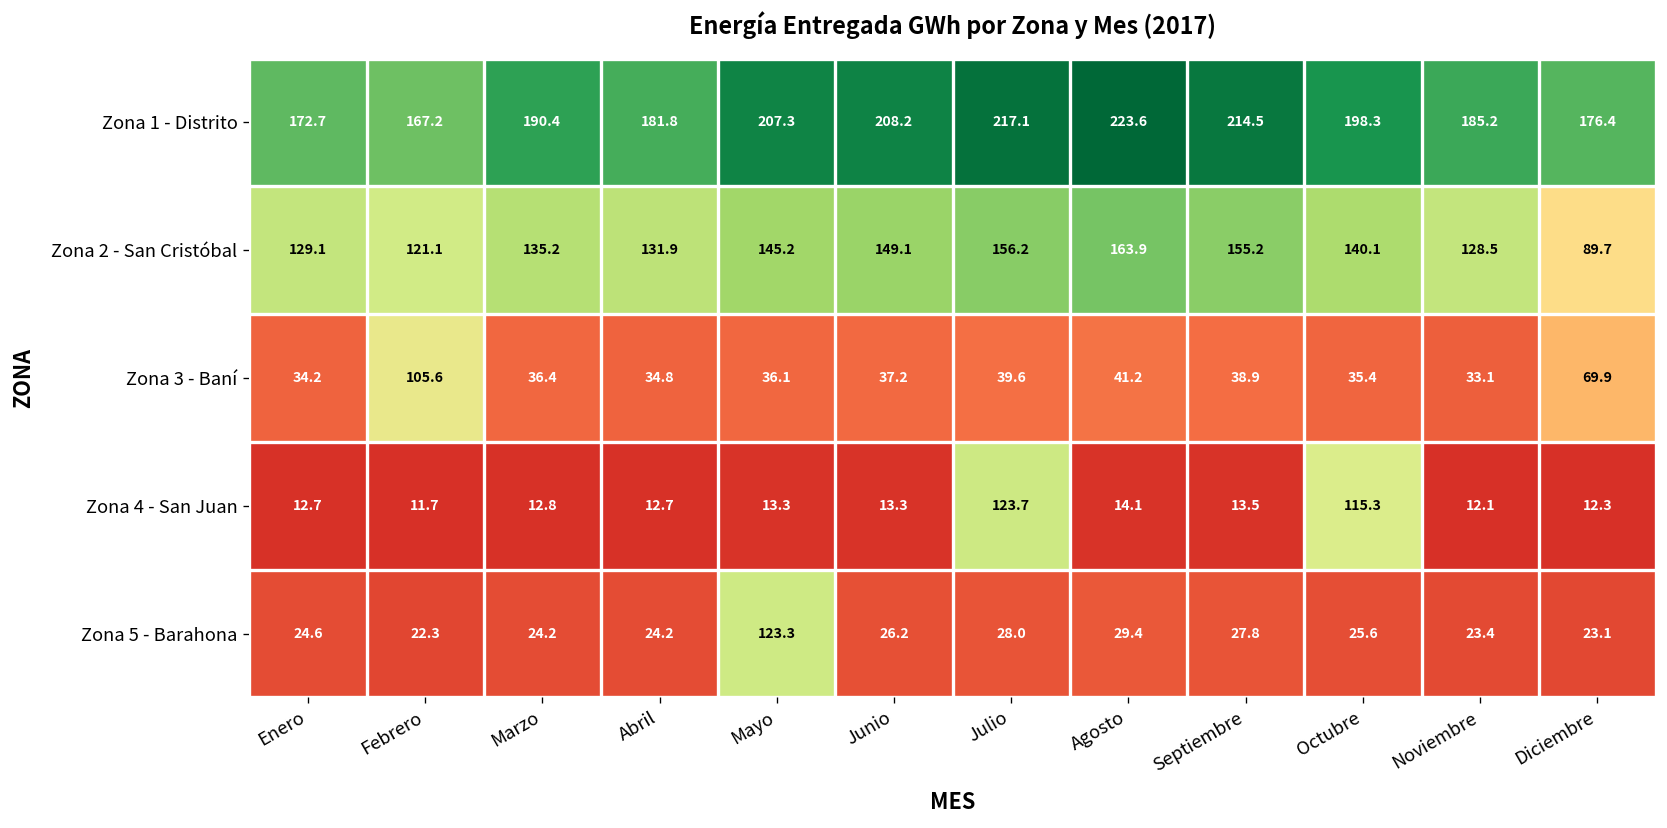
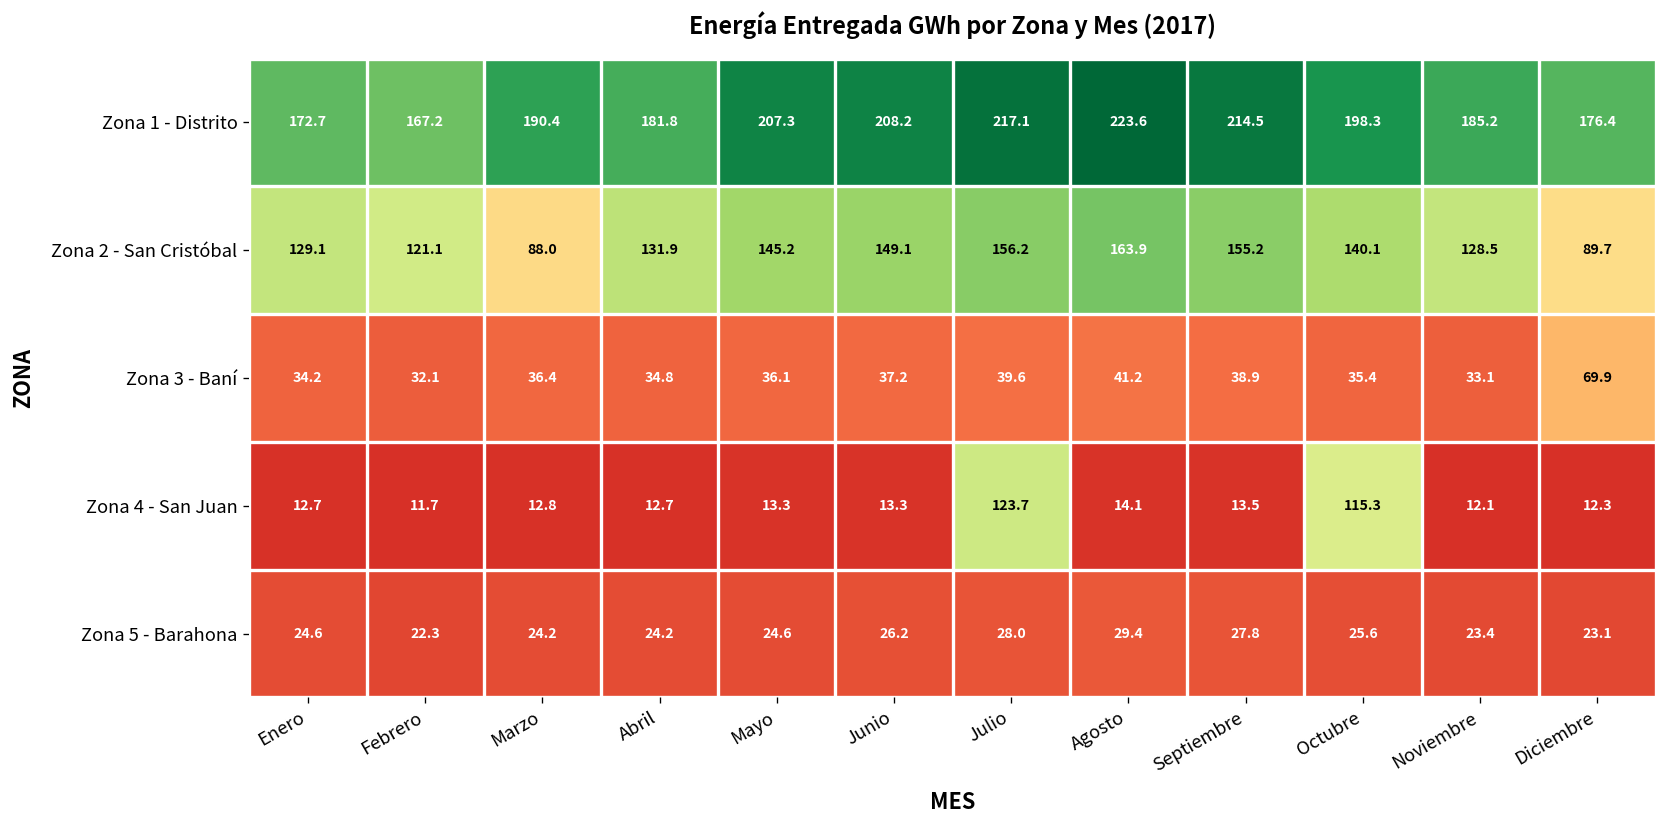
  {
    "Zona 1 - Distrito": {
      "Enero": 172.7,
      "Febrero": 167.2,
      "Marzo": 190.4,
      "Abril": 181.8,
      "Mayo": 207.3,
      "Junio": 208.2,
      "Julio": 217.1,
      "Agosto": 223.6,
      "Septiembre": 214.5,
      "Octubre": 198.3,
      "Noviembre": 185.2,
      "Diciembre": 176.4
    },
    "Zona 2 - San Cristóbal": {
      "Enero": 129.1,
      "Febrero": 121.1,
-     "Marzo": 135.2,
+     "Marzo": 88.0,
      "Abril": 131.9,
      "Mayo": 145.2,
      "Junio": 149.1,
      "Julio": 156.2,
      "Agosto": 163.9,
      "Septiembre": 155.2,
      "Octubre": 140.1,
      "Noviembre": 128.5,
      "Diciembre": 89.7
    },
    "Zona 3 - Baní": {
      "Enero": 34.2,
-     "Febrero": 105.6,
+     "Febrero": 32.1,
      "Marzo": 36.4,
      "Abril": 34.8,
      "Mayo": 36.1,
      "Junio": 37.2,
      "Julio": 39.6,
      "Agosto": 41.2,
      "Septiembre": 38.9,
      "Octubre": 35.4,
      "Noviembre": 33.1,
      "Diciembre": 69.9
    },
    "Zona 4 - San Juan": {
      "Enero": 12.7,
      "Febrero": 11.7,
      "Marzo": 12.8,
      "Abril": 12.7,
      "Mayo": 13.3,
      "Junio": 13.3,
      "Julio": 123.7,
      "Agosto": 14.1,
      "Septiembre": 13.5,
      "Octubre": 115.3,
      "Noviembre": 12.1,
      "Diciembre": 12.3
    },
    "Zona 5 - Barahona": {
      "Enero": 24.6,
      "Febrero": 22.3,
      "Marzo": 24.2,
      "Abril": 24.2,
-     "Mayo": 123.3,
+     "Mayo": 24.6,
      "Junio": 26.2,
      "Julio": 28.0,
      "Agosto": 29.4,
      "Septiembre": 27.8,
      "Octubre": 25.6,
      "Noviembre": 23.4,
      "Diciembre": 23.1
    }
  }
